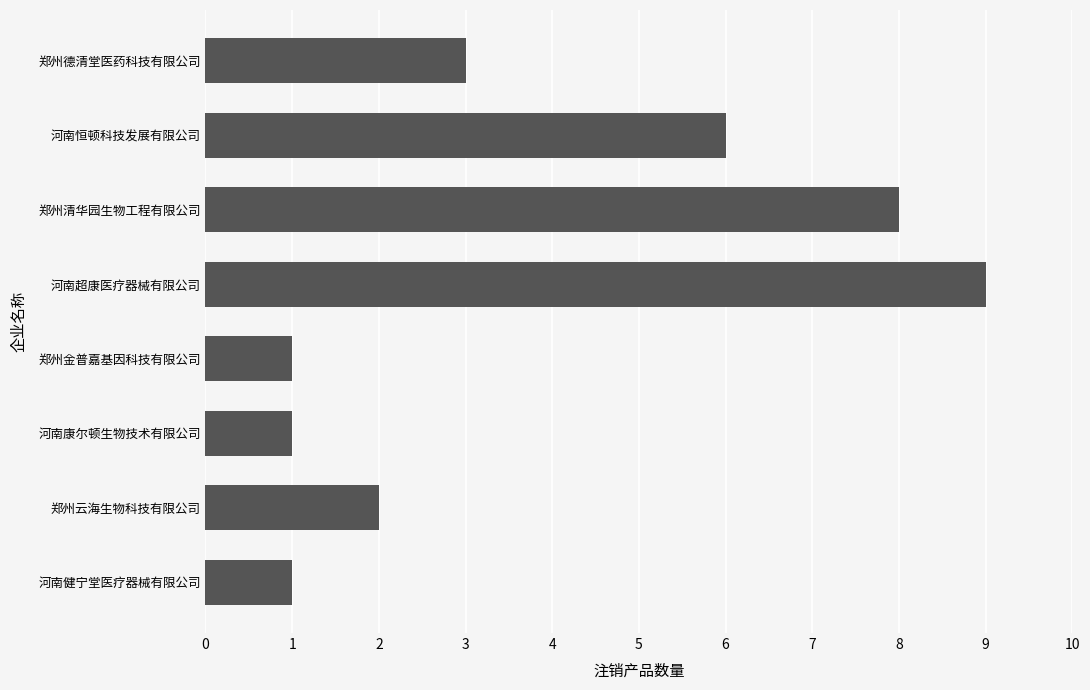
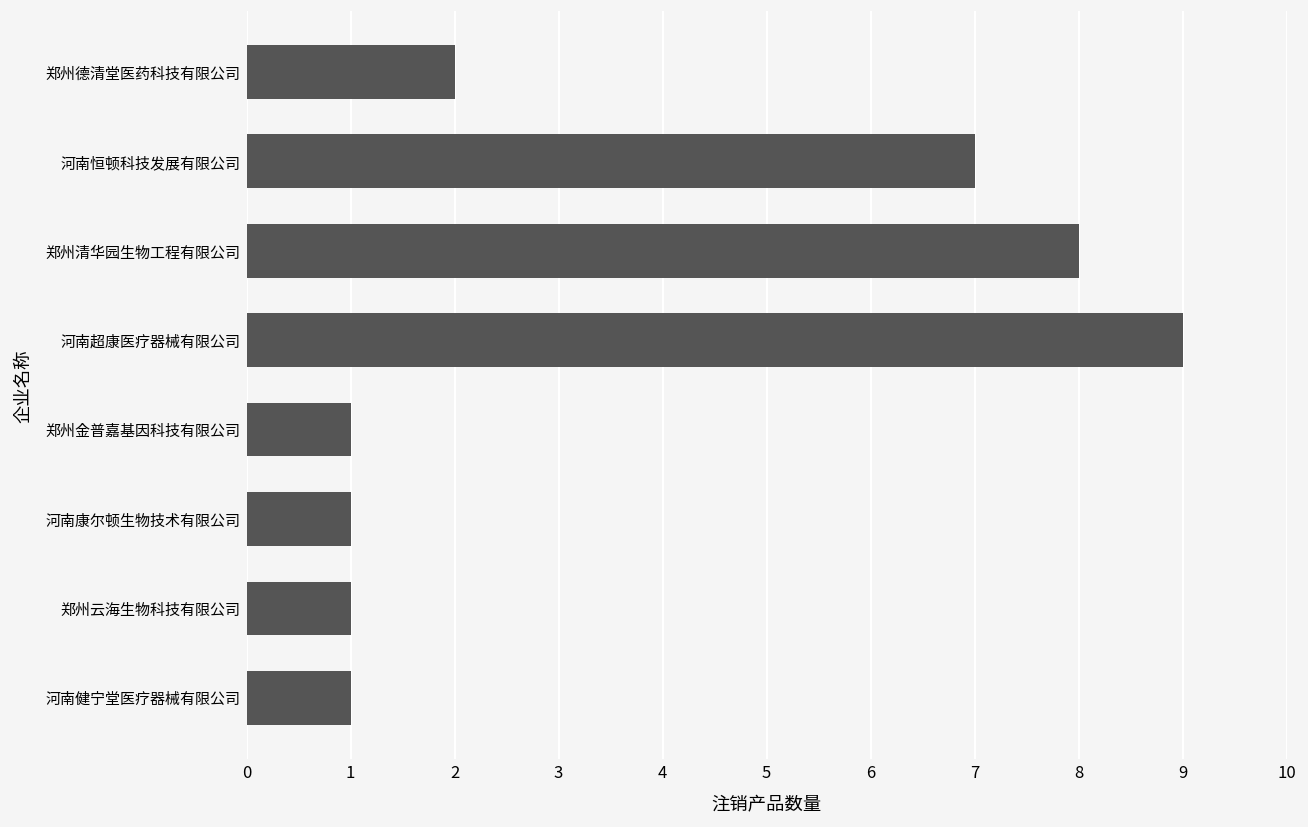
  {
-   "郑州德清堂医药科技有限公司": 3,
-   "河南恒顿科技发展有限公司": 6,
+   "郑州德清堂医药科技有限公司": 2,
+   "河南恒顿科技发展有限公司": 7,
    "郑州清华园生物工程有限公司": 8,
    "河南超康医疗器械有限公司": 9,
    "郑州金普嘉基因科技有限公司": 1,
    "河南康尔顿生物技术有限公司": 1,
-   "郑州云海生物科技有限公司": 2,
+   "郑州云海生物科技有限公司": 1,
    "河南健宁堂医疗器械有限公司": 1
  }
